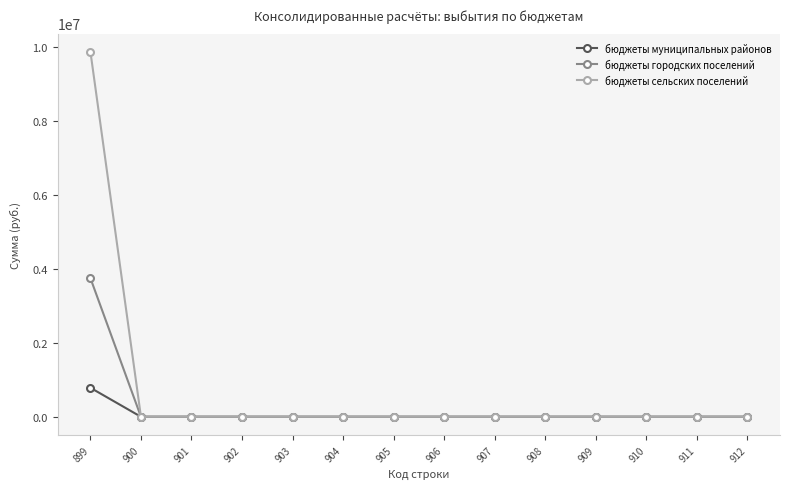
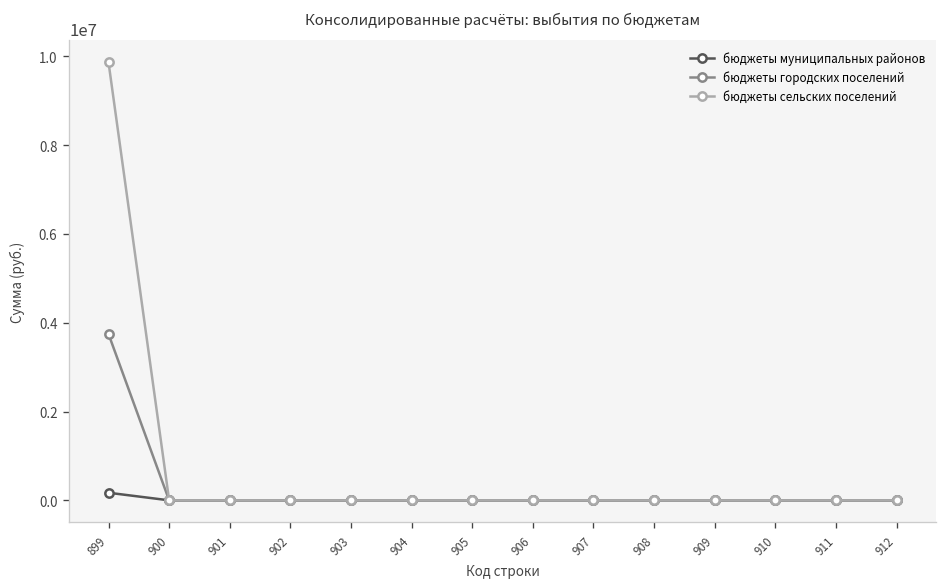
  {
    "бюджеты муниципальных районов": {
-     "899": 800000
+     "899": 200000
    }
  }
